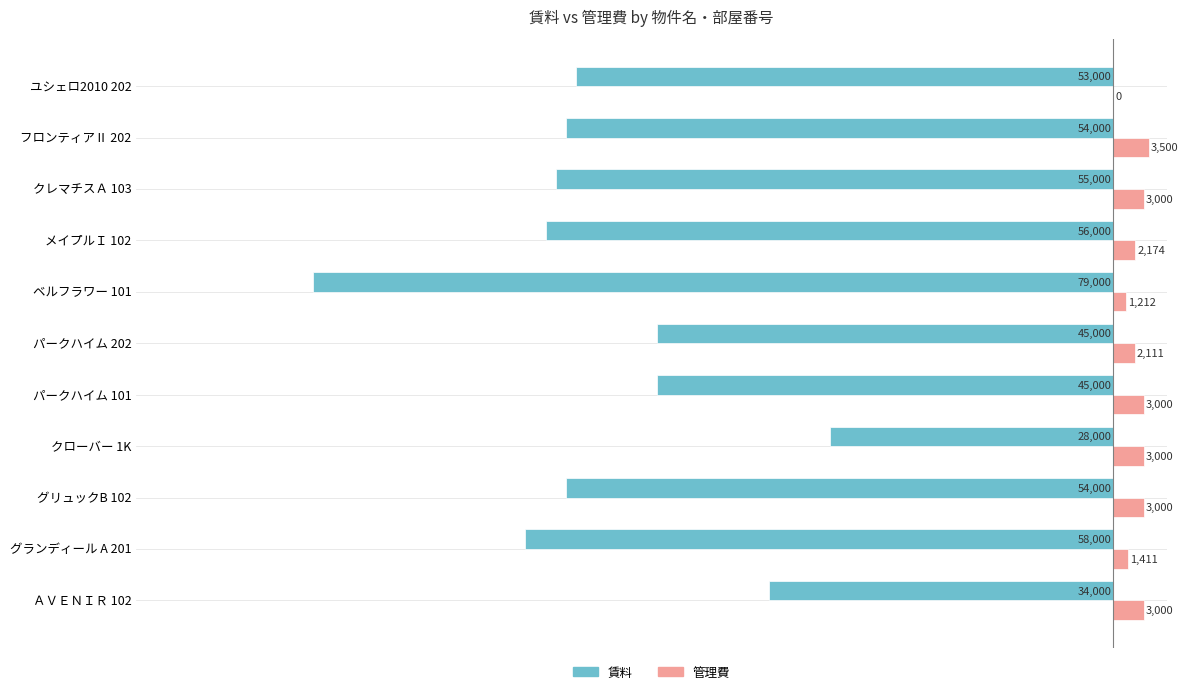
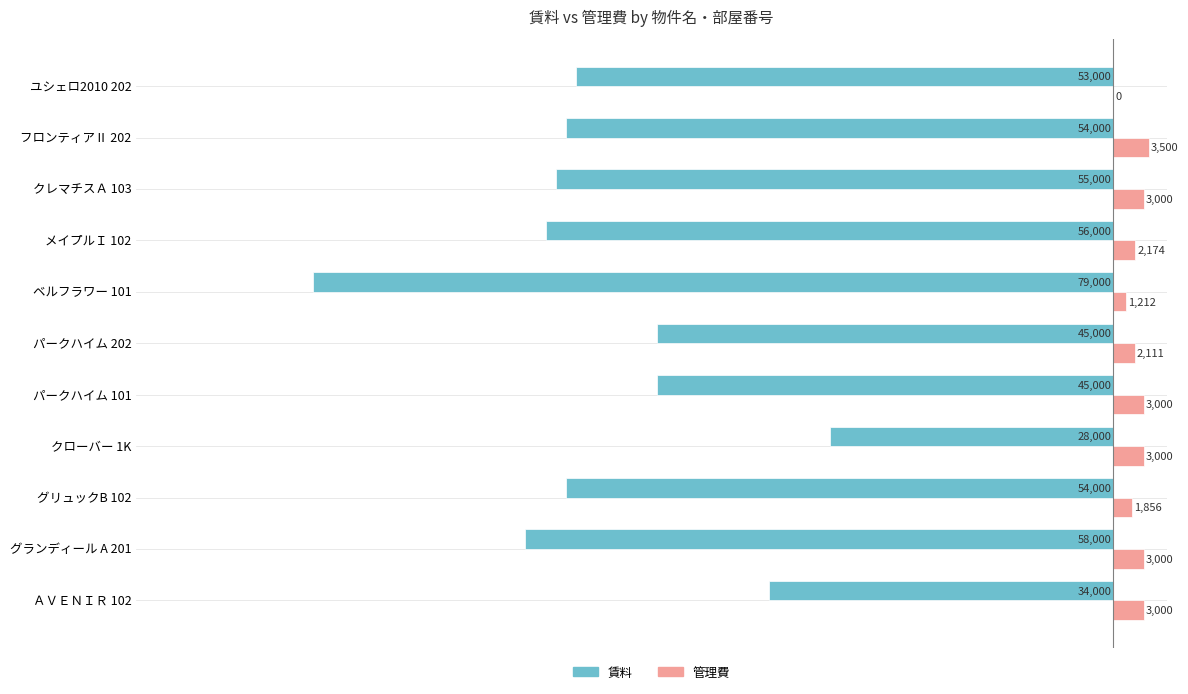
  {
    "管理費": {
      "ユシェロ2010 202": "0",
      "フロンティアⅡ 202": "3,500",
      "クレマチスＡ 103": "3,000",
      "メイプルＩ 102": "2,174",
      "ベルフラワー 101": "1,212",
      "パークハイム 202": "2,111",
      "パークハイム 101": "3,000",
      "クローバー 1K": "3,000",
-     "グリュックB 102": "3,000",
-     "グランディール A 201": "1,411",
+     "グリュックB 102": "1,856",
+     "グランディール A 201": "3,000",
      "ＡＶＥＮＩＲ 102": "3,000"
    }
  }
